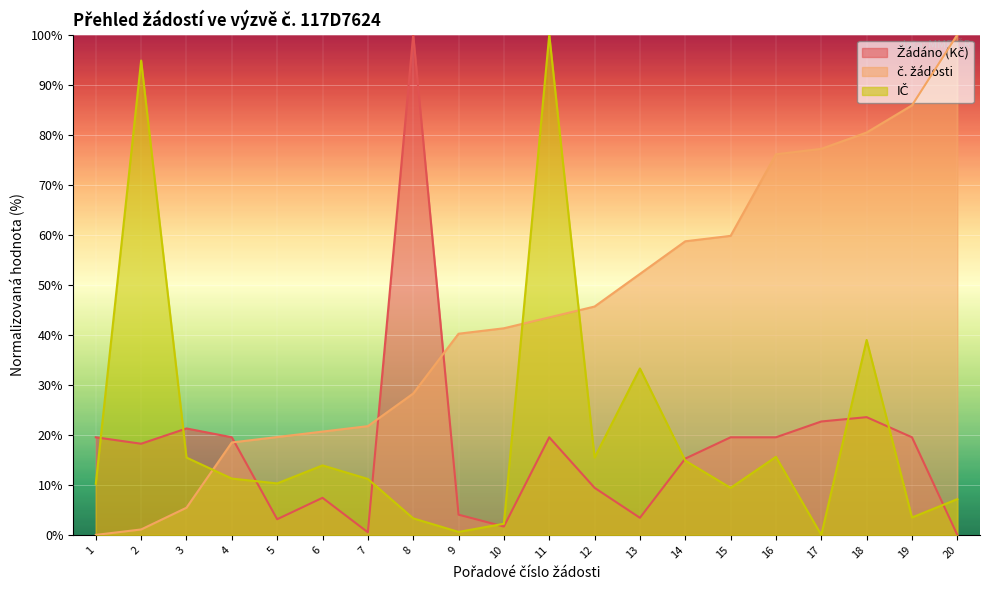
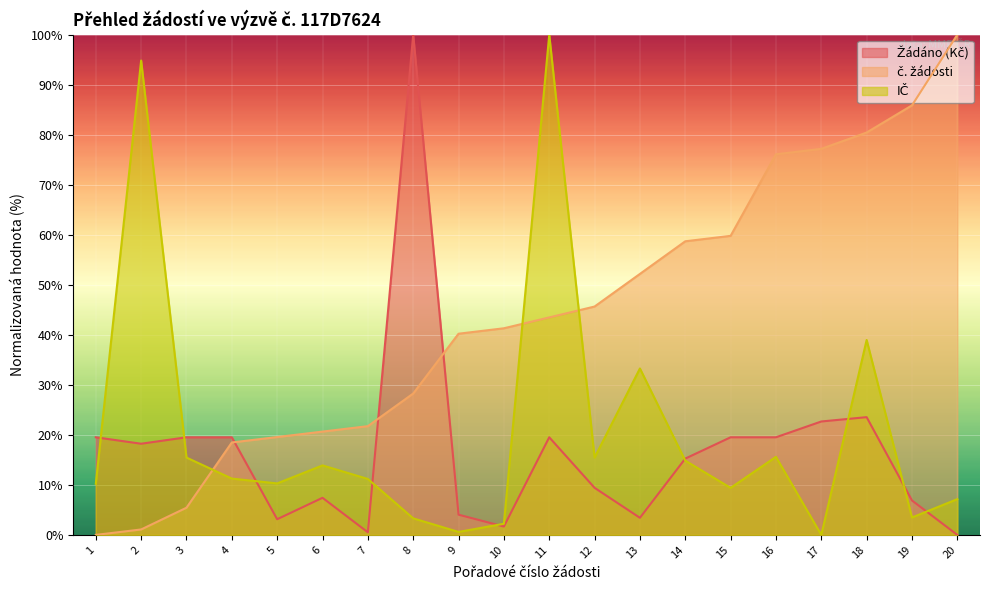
  {
    "Žádáno (Kč)": {
      "1": "20%",
      "2": "18%",
-     "3": "21%",
+     "3": "20%",
      "4": "20%",
      "5": "3%",
      "6": "7%",
      "7": "1%",
      "8": "100%",
      "9": "4%",
      "10": "2%",
      "11": "20%",
      "12": "9%",
      "13": "3%",
      "15": "20%",
      "16": "20%",
      "17": "23%",
      "18": "24%",
-     "19": "20%",
+     "19": "7%",
      "20": "0%"
    },
    "č. žádosti": {
      "1": "0%",
      "2": "1%",
      "3": "5%",
      "4": "18%",
      "5": "20%",
      "6": "21%",
      "7": "22%",
      "8": "28%",
      "9": "40%",
      "10": "41%",
      "11": "43%",
      "12": "46%",
      "13": "52%",
      "14": "59%",
      "15": "60%",
      "16": "76%",
      "17": "77%",
      "18": "80%",
      "19": "86%",
      "20": "100%"
    },
    "IČ": {
      "1": "10%",
      "2": "95%",
      "3": "15%",
      "4": "11%",
      "5": "10%",
      "6": "14%",
      "7": "11%",
      "8": "3%",
      "9": "1%",
      "10": "2%",
      "11": "100%",
      "12": "15%",
      "13": "33%",
      "15": "9%",
      "16": "16%",
      "17": "0%",
      "18": "39%",
      "19": "3%",
      "20": "7%"
    }
  }
